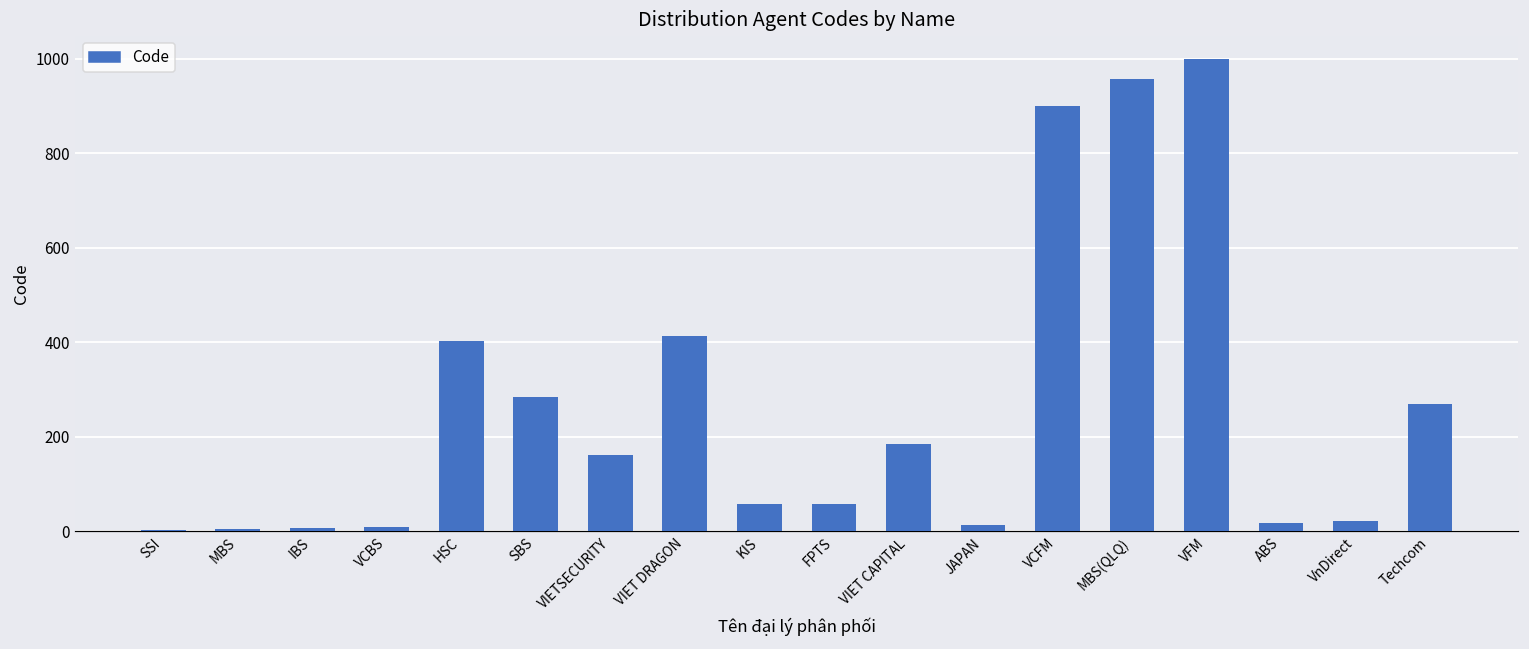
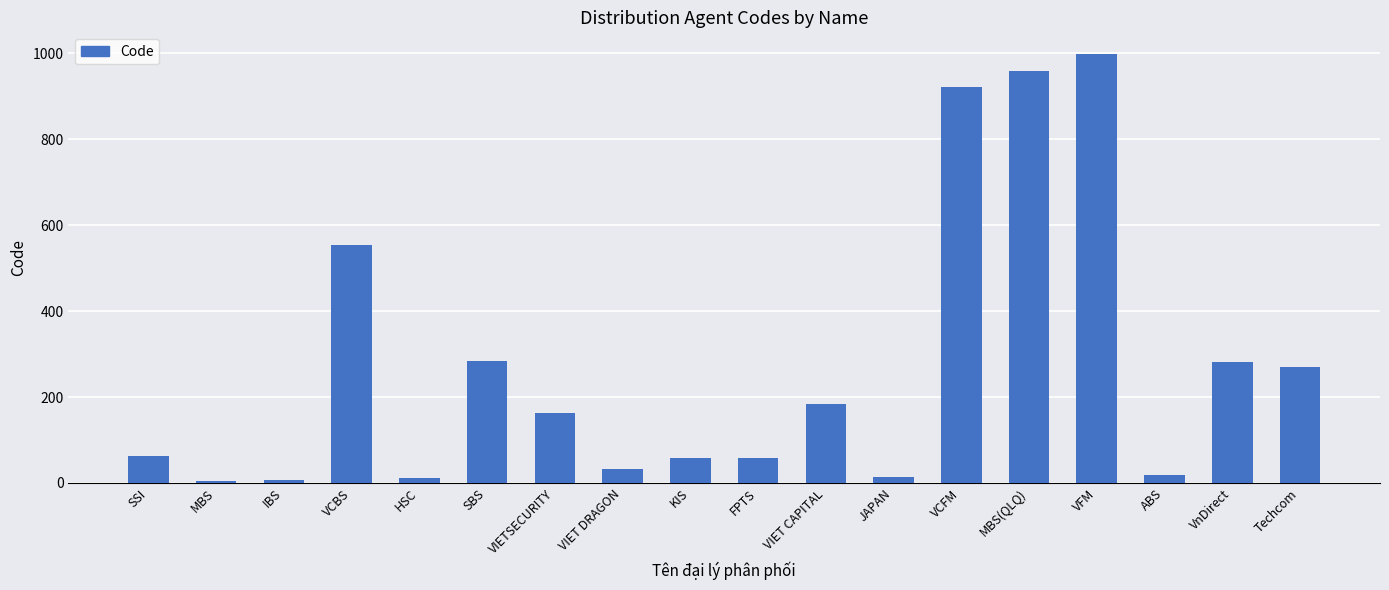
  {
-   "SSI": 0,
+   "SSI": 60,
    "IBS": 10,
-   "VCBS": 10,
-   "HSC": 400,
+   "VCBS": 550,
+   "HSC": 10,
    "SBS": 280,
    "VIETSECURITY": 160,
-   "VIET DRAGON": 410,
+   "VIET DRAGON": 30,
    "KIS": 60,
    "FPTS": 60,
    "VIET CAPITAL": 180,
    "JAPAN": 10,
-   "VCFM": 900,
+   "VCFM": 920,
    "MBS(QLQ)": 960,
    "VFM": 1000,
    "ABS": 20,
-   "VnDirect": 20,
+   "VnDirect": 280,
    "Techcom": 270
  }
